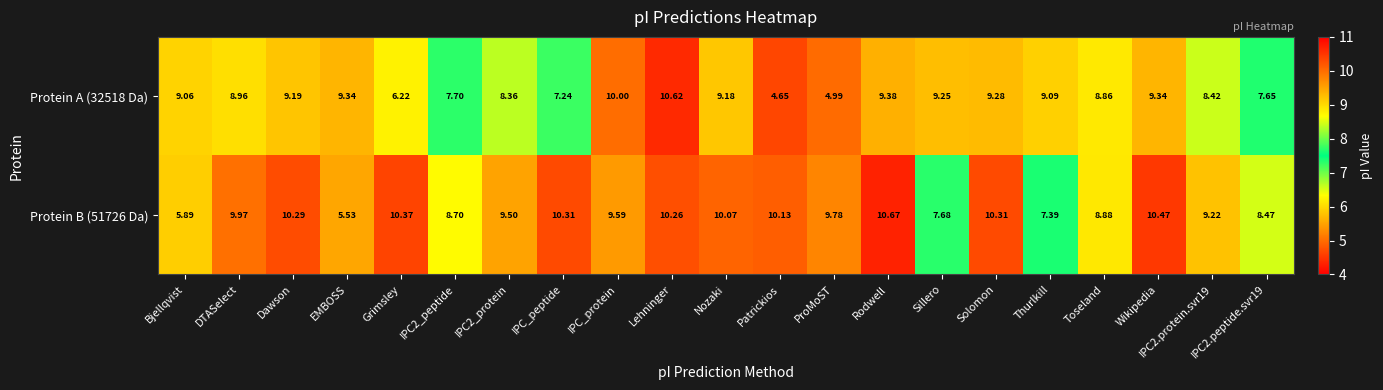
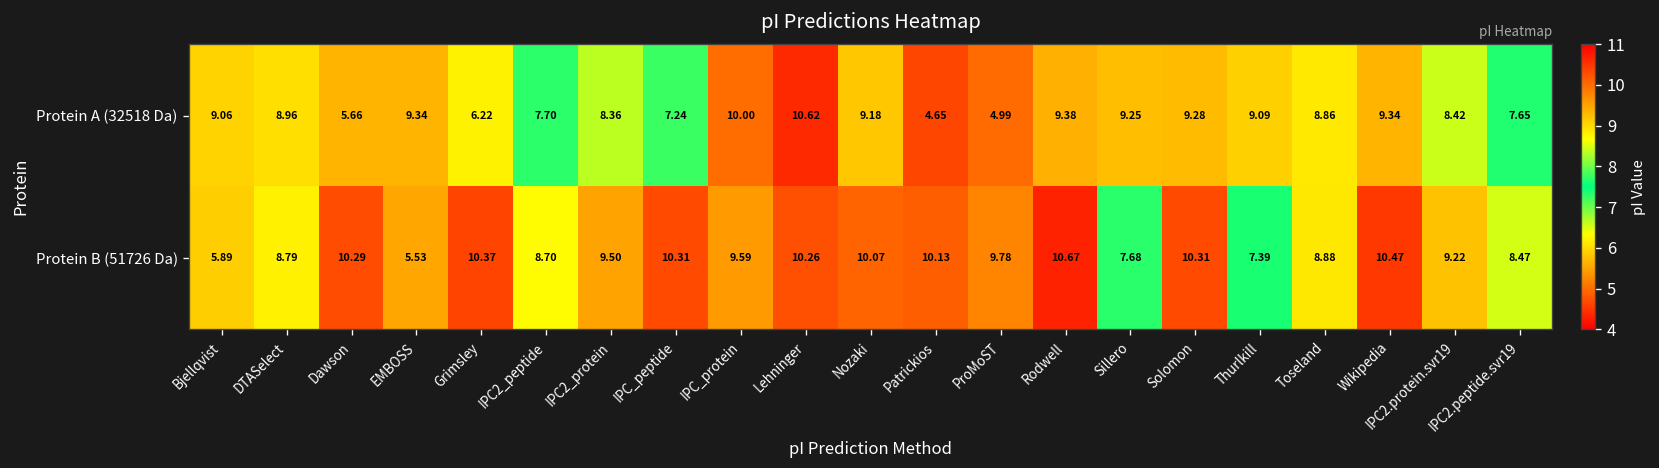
  {
    "Protein A (32518 Da)": {
      "Bjellqvist": 9.06,
      "DTASelect": 8.96,
-     "Dawson": 9.19,
+     "Dawson": 5.66,
      "EMBOSS": 9.34,
      "Grimsley": 6.22,
      "IPC2_peptide": 7.70,
      "IPC2_protein": 8.36,
      "IPC_peptide": 7.24,
      "IPC_protein": 10.00,
      "Lehninger": 10.62,
      "Nozaki": 9.18,
      "Patrickios": 4.65,
      "ProMoST": 4.99,
      "Rodwell": 9.38,
      "Sillero": 9.25,
      "Solomon": 9.28,
      "Thurlkill": 9.09,
      "Toseland": 8.86,
      "Wikipedia": 9.34,
      "IPC2.protein.svr19": 8.42,
      "IPC2.peptide.svr19": 7.65
    },
    "Protein B (51726 Da)": {
      "Bjellqvist": 5.89,
-     "DTASelect": 9.97,
+     "DTASelect": 8.79,
      "Dawson": 10.29,
      "EMBOSS": 5.53,
      "Grimsley": 10.37,
      "IPC2_peptide": 8.70,
      "IPC2_protein": 9.50,
      "IPC_peptide": 10.31,
      "IPC_protein": 9.59,
      "Lehninger": 10.26,
      "Nozaki": 10.07,
      "Patrickios": 10.13,
      "ProMoST": 9.78,
      "Rodwell": 10.67,
      "Sillero": 7.68,
      "Solomon": 10.31,
      "Thurlkill": 7.39,
      "Toseland": 8.88,
      "Wikipedia": 10.47,
      "IPC2.protein.svr19": 9.22,
      "IPC2.peptide.svr19": 8.47
    }
  }
